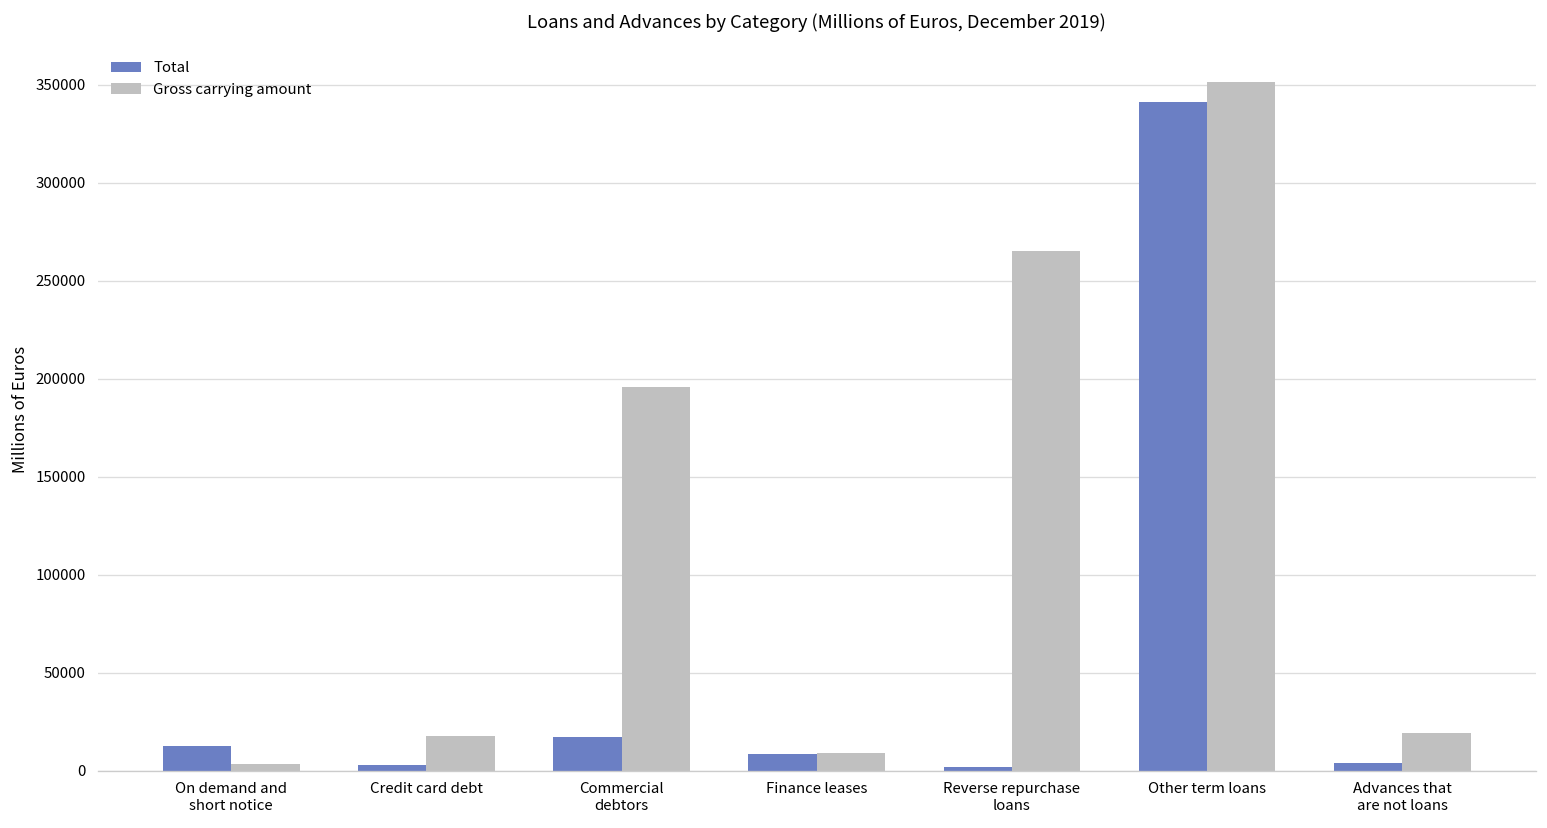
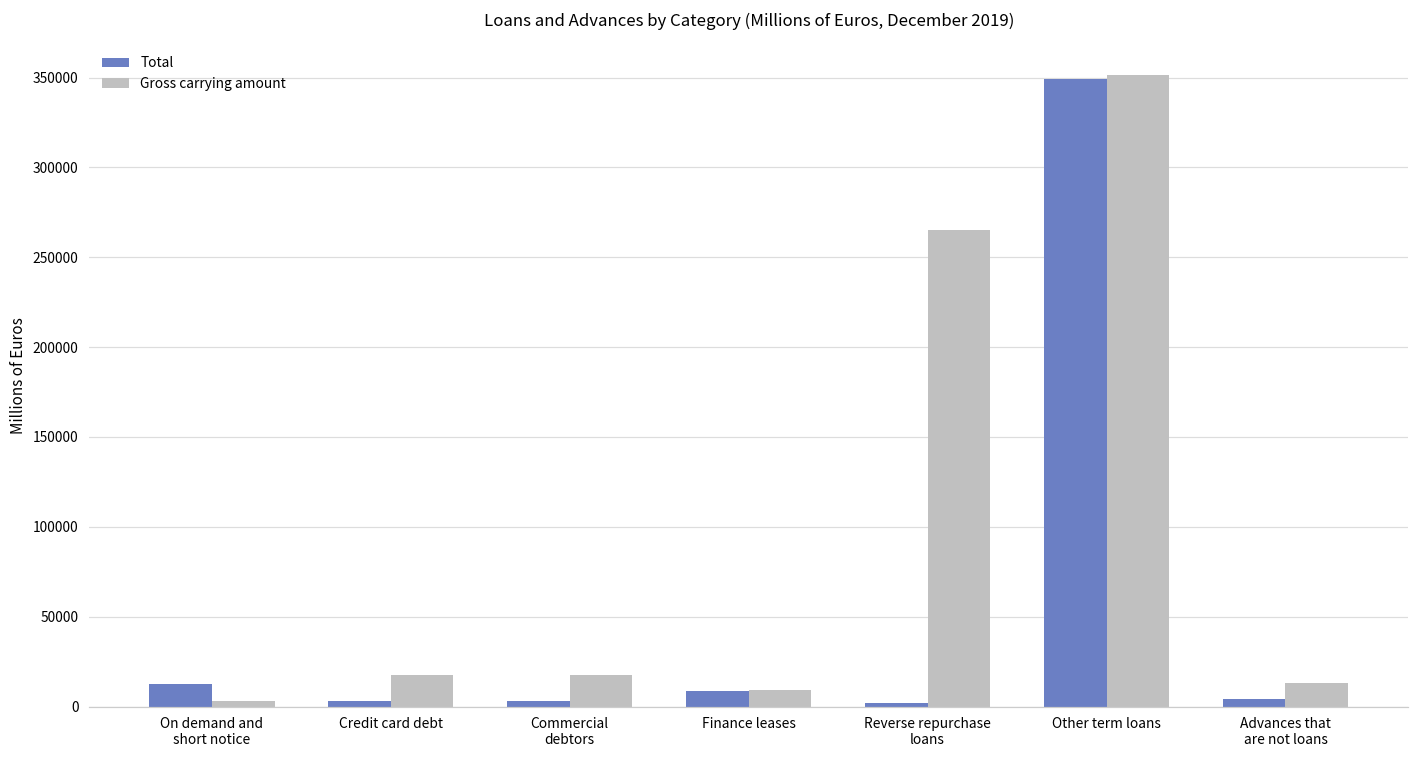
  {
    "Total": {
      "On demand and short notice": 13000,
      "Credit card debt": 3000,
-     "Commercial debtors": 17000,
+     "Commercial debtors": 3000,
      "Finance leases": 9000,
      "Reverse repurchase loans": 2000,
-     "Other term loans": 341000,
+     "Other term loans": 349000,
      "Advances that are not loans": 4000
    },
    "Gross carrying amount": {
      "On demand and short notice": 3000,
      "Credit card debt": 18000,
-     "Commercial debtors": 196000,
+     "Commercial debtors": 18000,
      "Finance leases": 9000,
      "Reverse repurchase loans": 265000,
      "Other term loans": 351000,
-     "Advances that are not loans": 19000
+     "Advances that are not loans": 13000
    }
  }
